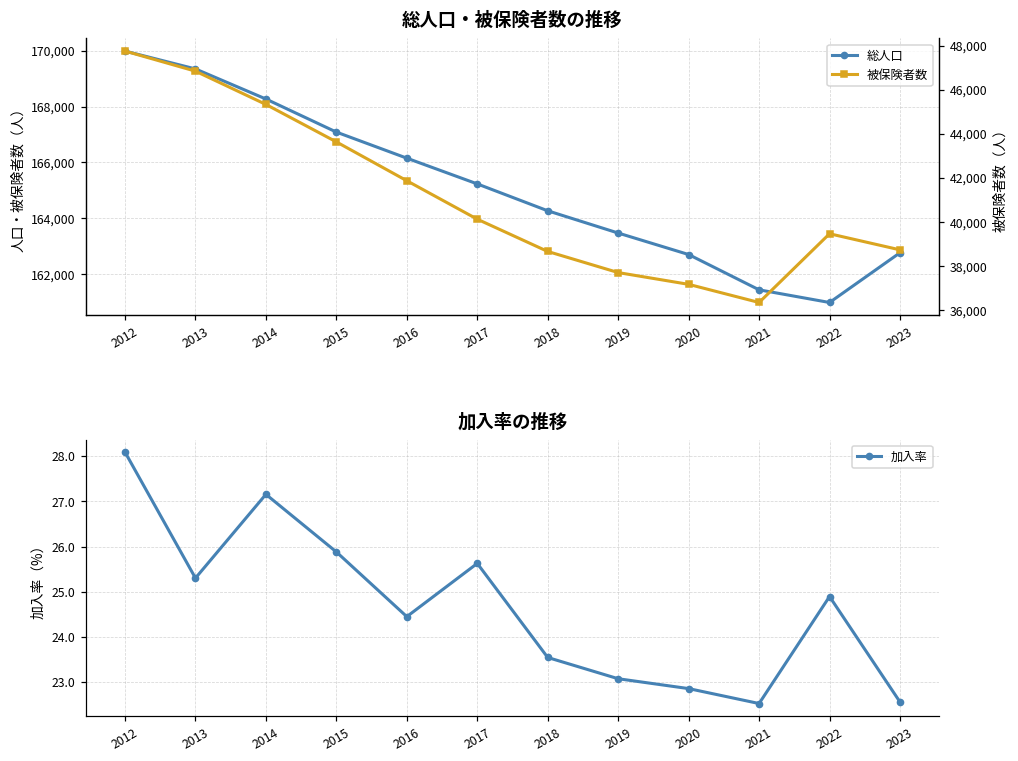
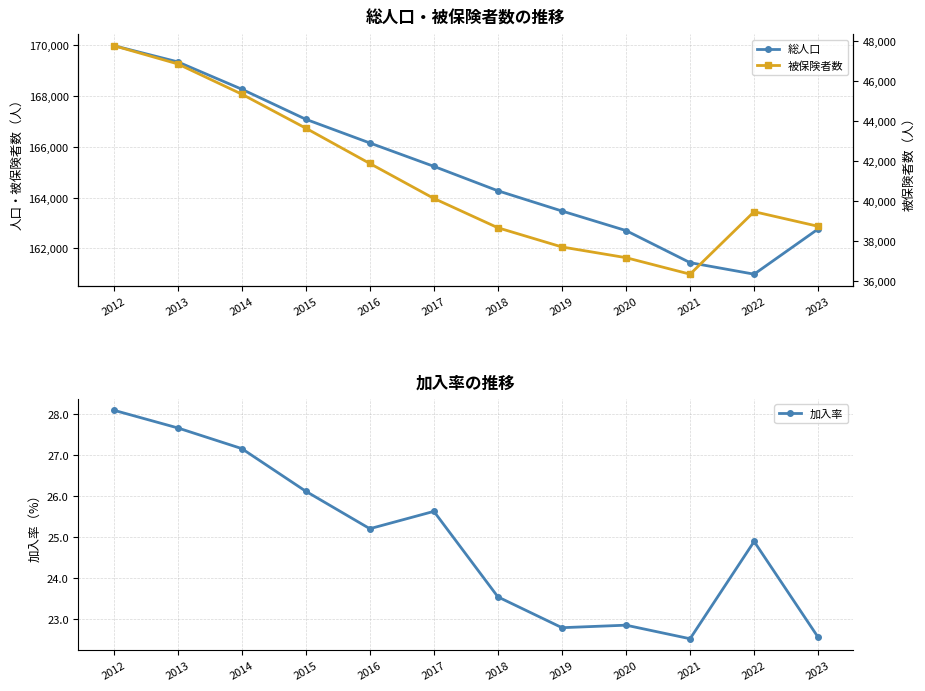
  {
    "加入率の推移": {
      "2012": 28.1,
-     "2013": 25.3,
+     "2013": 27.7,
      "2014": 27.2,
-     "2015": 25.9,
-     "2016": 24.4,
+     "2015": 26.1,
+     "2016": 25.2,
      "2017": 25.6,
      "2018": 23.5,
-     "2019": 23.1,
+     "2019": 22.8,
      "2020": 22.9,
      "2021": 22.5,
      "2022": 24.9,
      "2023": 22.6
    }
  }
